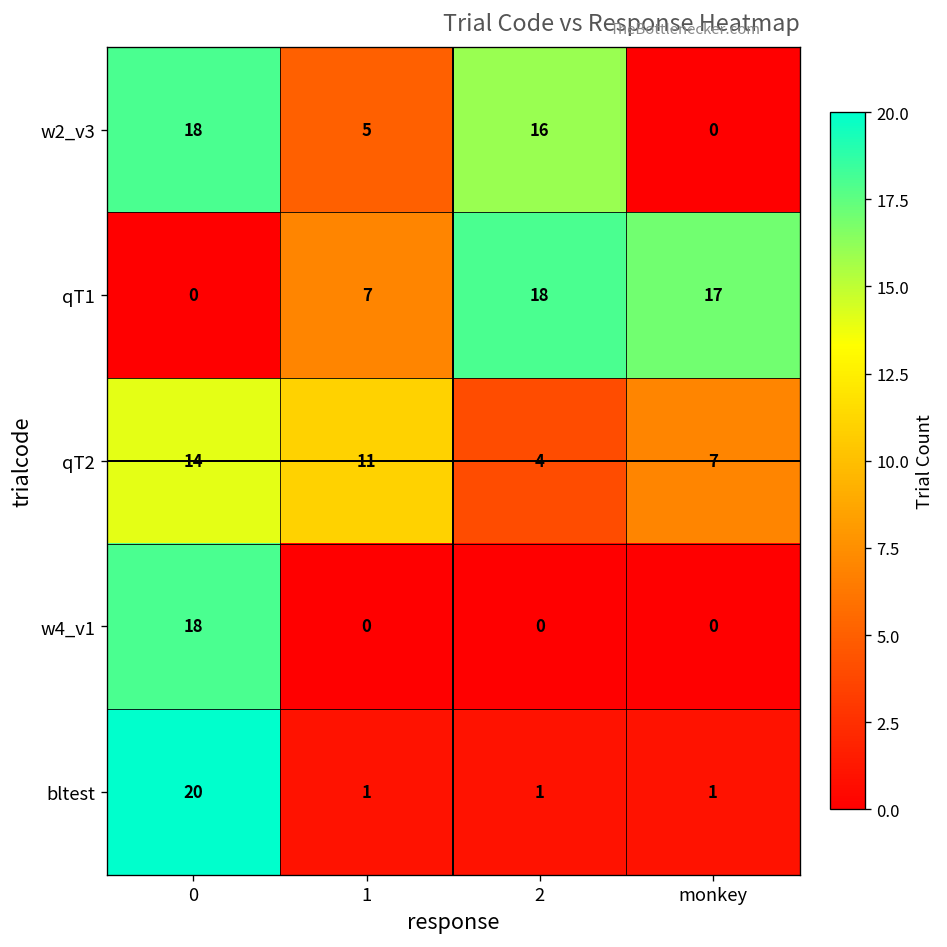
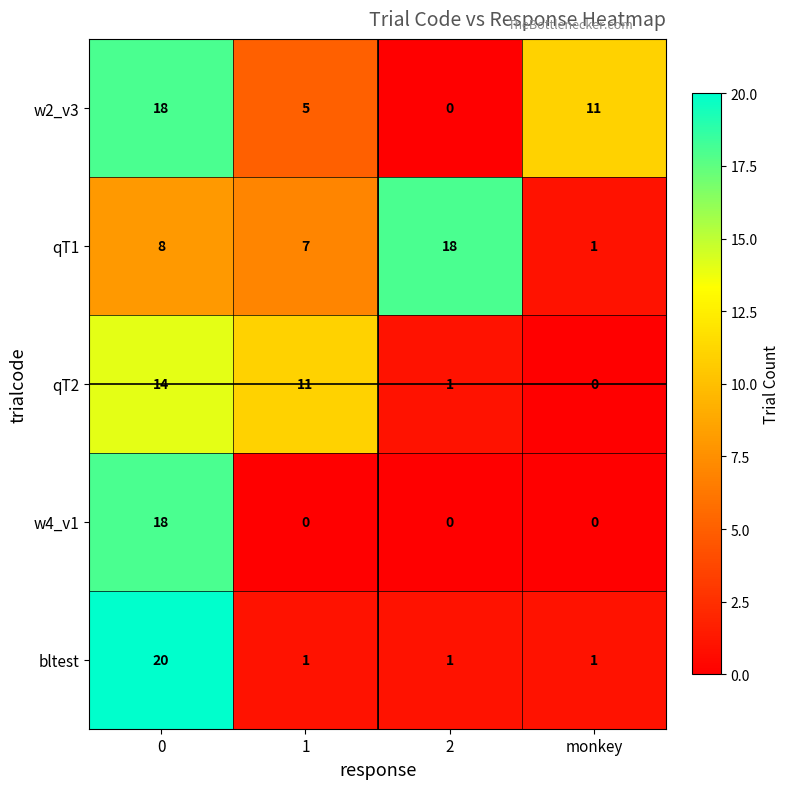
  {
    "w2_v3": {
      "0": 18,
      "1": 5,
-     "2": 16,
-     "monkey": 0
+     "2": 0,
+     "monkey": 11
    },
    "qT1": {
-     "0": 0,
+     "0": 8,
      "1": 7,
      "2": 18,
-     "monkey": 17
+     "monkey": 1
    },
    "qT2": {
      "0": 14,
      "1": 11,
-     "2": 4,
-     "monkey": 7
+     "2": 1,
+     "monkey": 0
    },
    "w4_v1": {
      "0": 18,
      "1": 0,
      "2": 0,
      "monkey": 0
    },
    "bltest": {
      "0": 20,
      "1": 1,
      "2": 1,
      "monkey": 1
    }
  }
